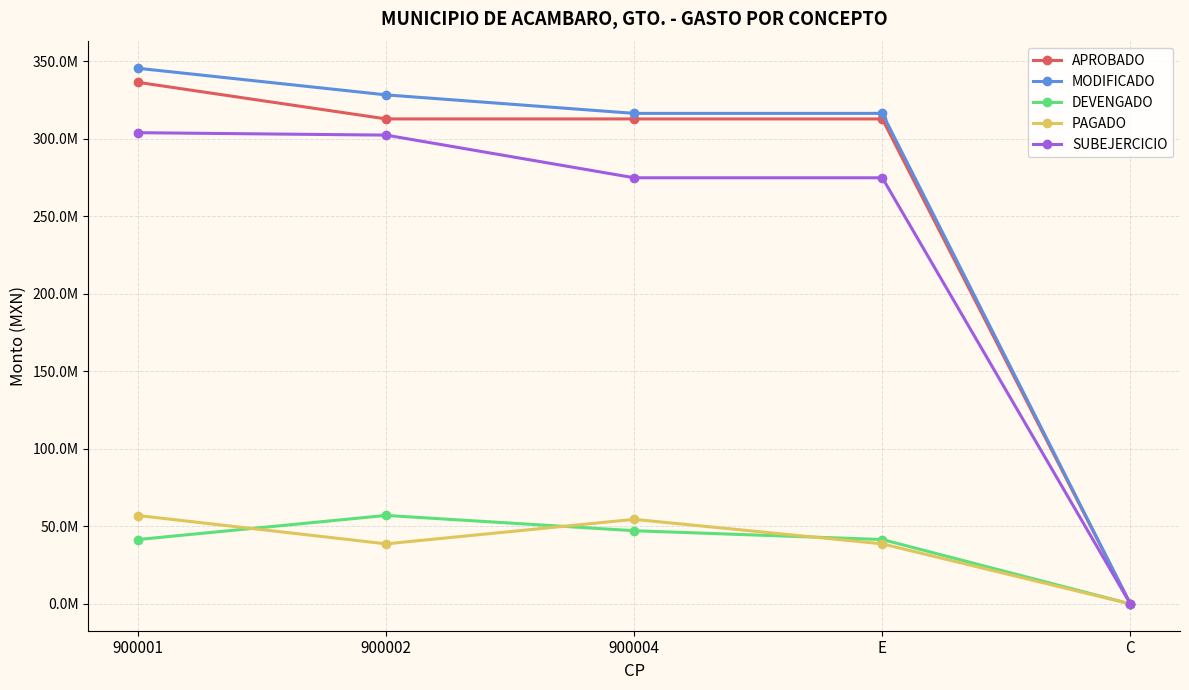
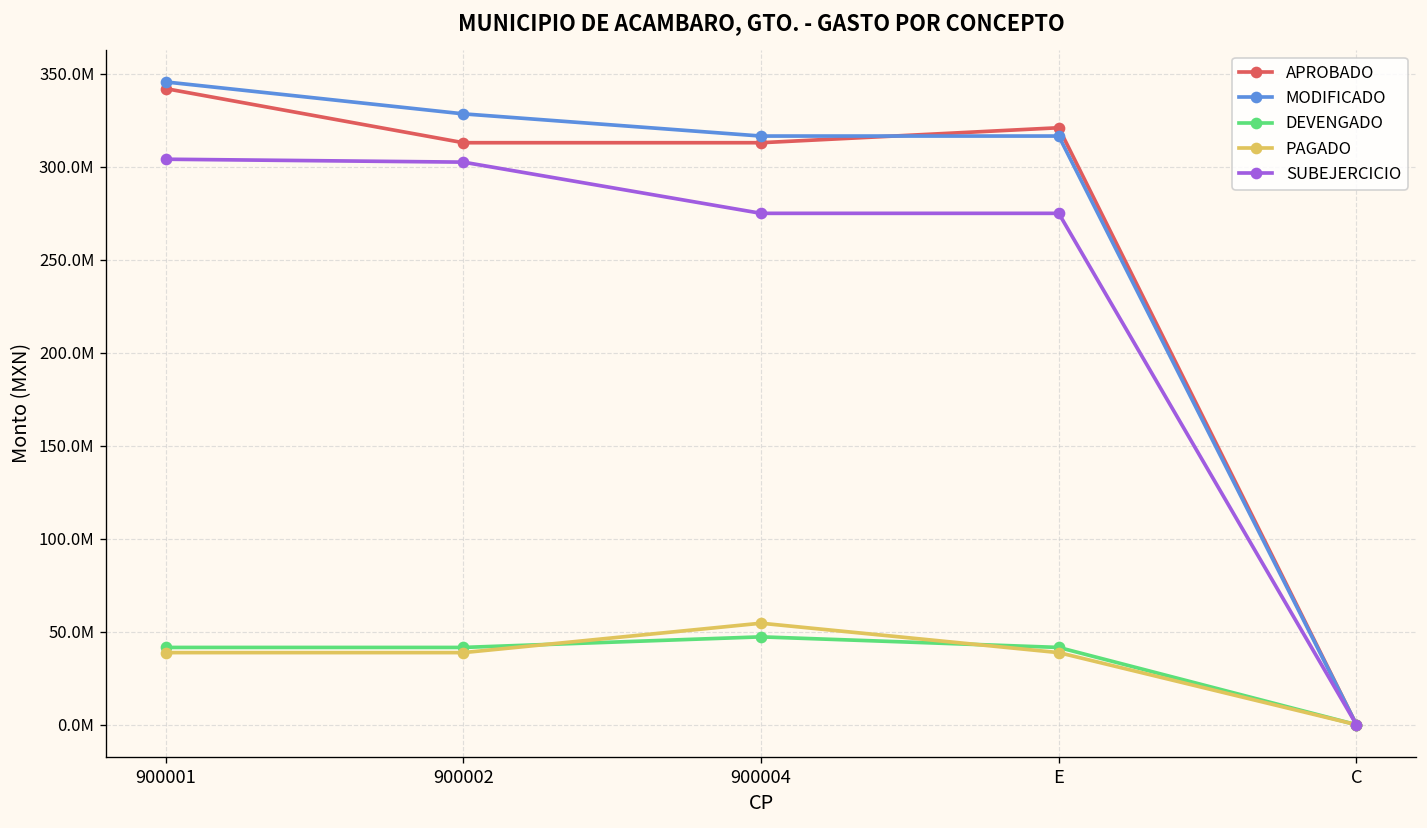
  {
    "APROBADO": {
-     "900001": 336000000,
+     "900001": 342000000,
      "900002": 313000000,
      "900004": 313000000,
-     "E": 313000000
+     "E": 321000000
    },
    "MODIFICADO": {
      "900001": 346000000,
      "900002": 328000000,
      "900004": 316000000,
      "E": 316000000
    },
    "DEVENGADO": {
      "900001": 42000000,
-     "900002": 57000000,
+     "900002": 42000000,
      "900004": 47000000,
      "E": 42000000
    },
    "PAGADO": {
-     "900001": 57000000,
+     "900001": 39000000,
      "900002": 39000000,
      "900004": 55000000,
      "E": 39000000
    },
    "SUBEJERCICIO": {
      "900001": 304000000,
      "900002": 302000000,
      "900004": 275000000,
      "E": 275000000
    }
  }
